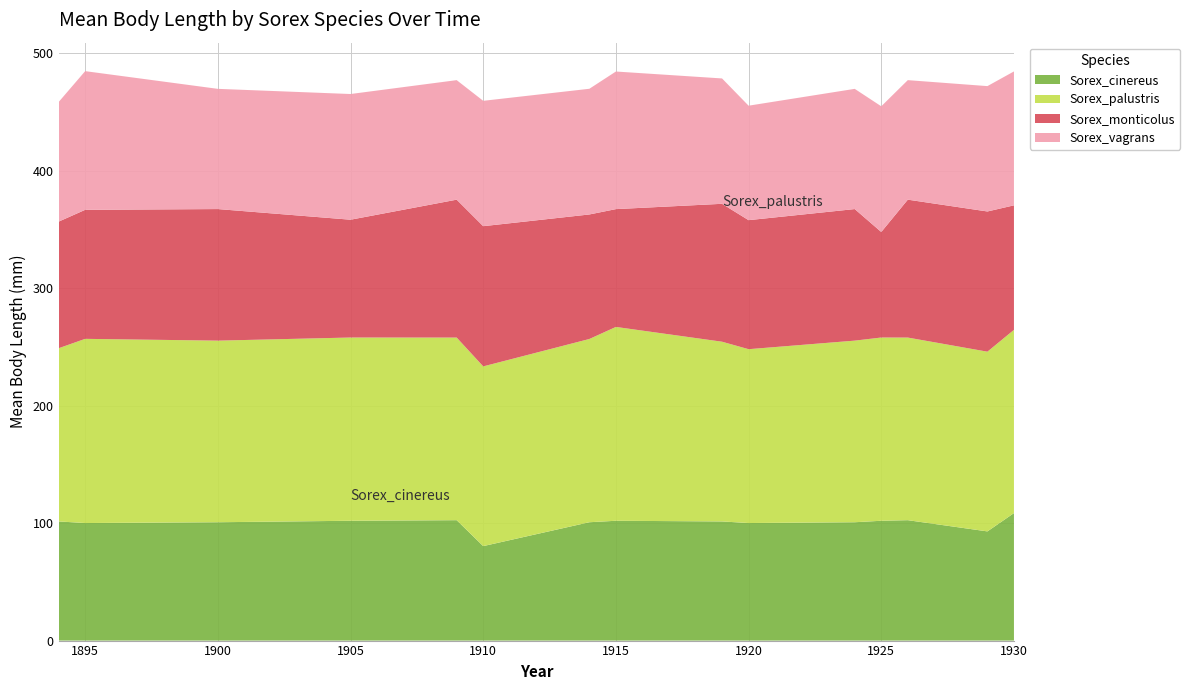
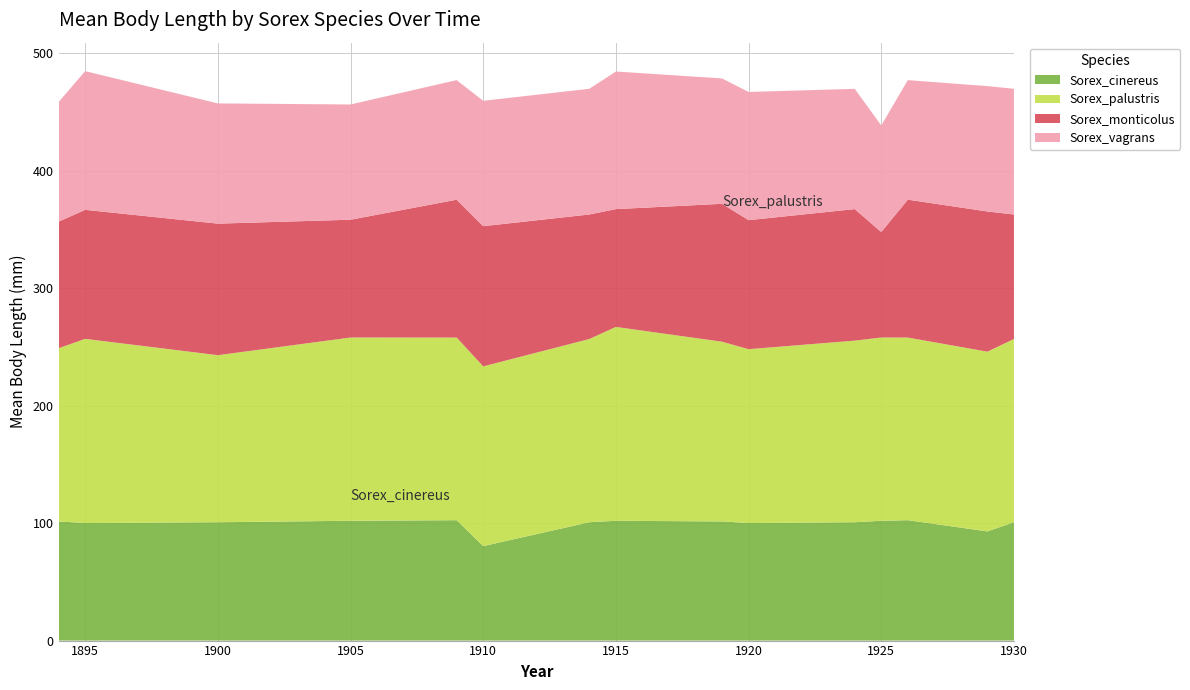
  {
    "Sorex_cinereus": {
      "1895": 100,
      "1900": 101,
      "1905": 102,
      "1910": 80,
      "1915": 102,
      "1920": 100,
      "1925": 102,
-     "1930": 109
+     "1930": 101
    },
    "Sorex_palustris": {
      "1895": 157,
-     "1900": 155,
+     "1900": 142,
      "1905": 156,
      "1910": 153,
      "1915": 165,
      "1920": 148,
      "1925": 156,
      "1930": 156
    },
    "Sorex_monticolus": {
      "1895": 110,
      "1900": 112,
      "1905": 100,
      "1910": 119,
      "1915": 100,
      "1920": 110,
      "1925": 90,
      "1930": 106
    },
    "Sorex_vagrans": {
      "1895": 118,
      "1900": 102,
-     "1905": 107,
+     "1905": 98,
      "1910": 107,
      "1915": 117,
-     "1920": 97,
-     "1925": 107,
-     "1930": 114
+     "1920": 109,
+     "1925": 91,
+     "1930": 107
    }
  }
